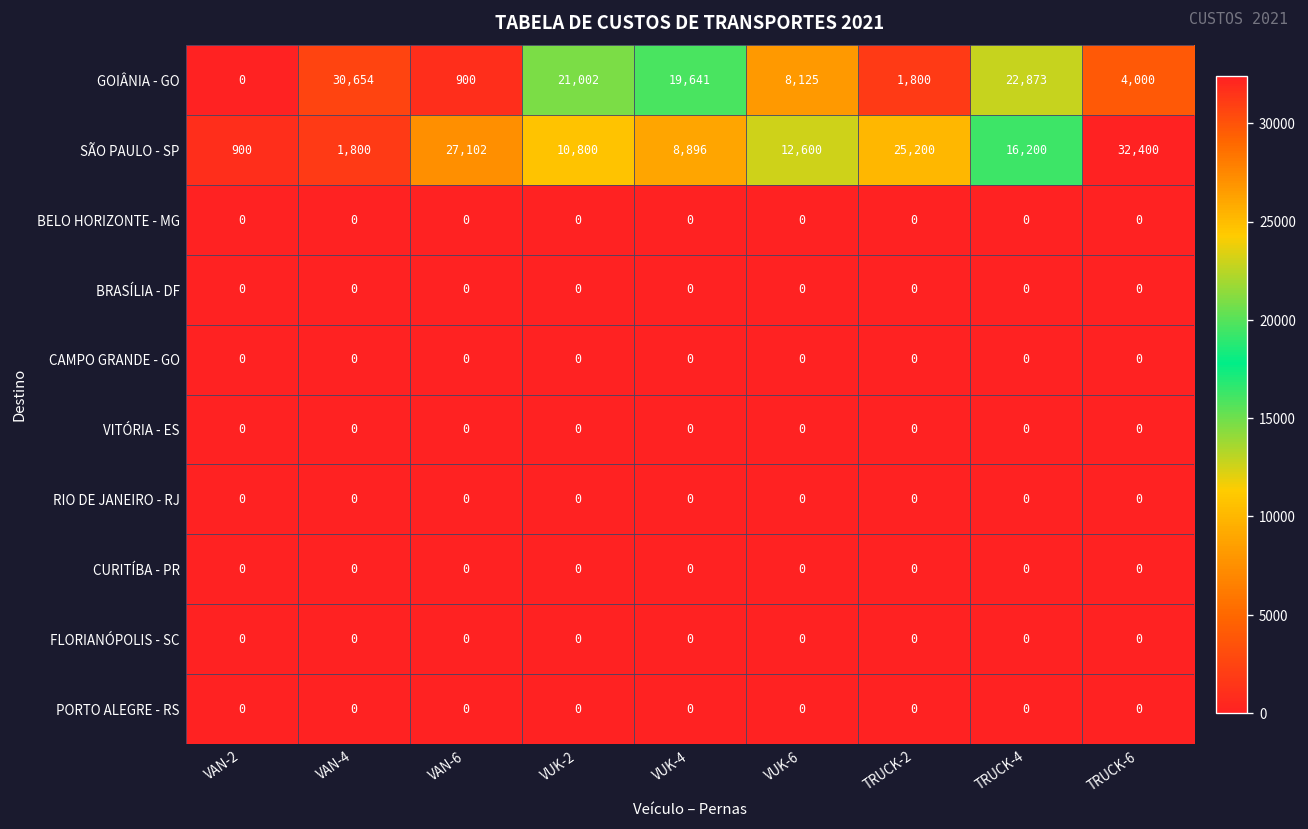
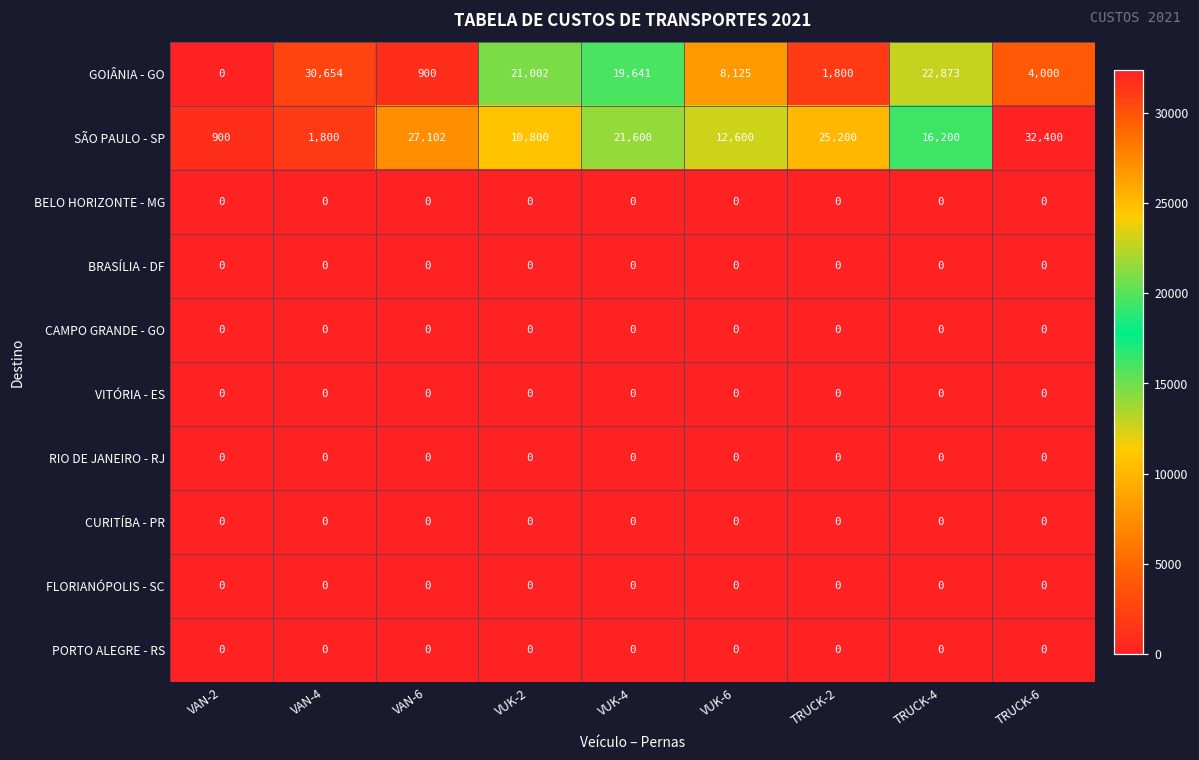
  {
    "GOIÂNIA - GO": {
      "VAN-2": "0",
      "VAN-4": "30,654",
      "VAN-6": "900",
      "VUK-2": "21,002",
      "VUK-4": "19,641",
      "VUK-6": "8,125",
      "TRUCK-2": "1,800",
      "TRUCK-4": "22,873",
      "TRUCK-6": "4,000"
    },
    "SÃO PAULO - SP": {
      "VAN-2": "900",
      "VAN-4": "1,800",
      "VAN-6": "27,102",
      "VUK-2": "10,800",
-     "VUK-4": "8,896",
+     "VUK-4": "21,600",
      "VUK-6": "12,600",
      "TRUCK-2": "25,200",
      "TRUCK-4": "16,200",
      "TRUCK-6": "32,400"
    },
    "BELO HORIZONTE - MG": {
      "VAN-2": "0",
      "VAN-4": "0",
      "VAN-6": "0",
      "VUK-2": "0",
      "VUK-4": "0",
      "VUK-6": "0",
      "TRUCK-2": "0",
      "TRUCK-4": "0",
      "TRUCK-6": "0"
    },
    "BRASÍLIA - DF": {
      "VAN-2": "0",
      "VAN-4": "0",
      "VAN-6": "0",
      "VUK-2": "0",
      "VUK-4": "0",
      "VUK-6": "0",
      "TRUCK-2": "0",
      "TRUCK-4": "0",
      "TRUCK-6": "0"
    },
    "CAMPO GRANDE - GO": {
      "VAN-2": "0",
      "VAN-4": "0",
      "VAN-6": "0",
      "VUK-2": "0",
      "VUK-4": "0",
      "VUK-6": "0",
      "TRUCK-2": "0",
      "TRUCK-4": "0",
      "TRUCK-6": "0"
    },
    "VITÓRIA - ES": {
      "VAN-2": "0",
      "VAN-4": "0",
      "VAN-6": "0",
      "VUK-2": "0",
      "VUK-4": "0",
      "VUK-6": "0",
      "TRUCK-2": "0",
      "TRUCK-4": "0",
      "TRUCK-6": "0"
    },
    "RIO DE JANEIRO - RJ": {
      "VAN-2": "0",
      "VAN-4": "0",
      "VAN-6": "0",
      "VUK-2": "0",
      "VUK-4": "0",
      "VUK-6": "0",
      "TRUCK-2": "0",
      "TRUCK-4": "0",
      "TRUCK-6": "0"
    },
    "CURITÍBA - PR": {
      "VAN-2": "0",
      "VAN-4": "0",
      "VAN-6": "0",
      "VUK-2": "0",
      "VUK-4": "0",
      "VUK-6": "0",
      "TRUCK-2": "0",
      "TRUCK-4": "0",
      "TRUCK-6": "0"
    },
    "FLORIANÓPOLIS - SC": {
      "VAN-2": "0",
      "VAN-4": "0",
      "VAN-6": "0",
      "VUK-2": "0",
      "VUK-4": "0",
      "VUK-6": "0",
      "TRUCK-2": "0",
      "TRUCK-4": "0",
      "TRUCK-6": "0"
    },
    "PORTO ALEGRE - RS": {
      "VAN-2": "0",
      "VAN-4": "0",
      "VAN-6": "0",
      "VUK-2": "0",
      "VUK-4": "0",
      "VUK-6": "0",
      "TRUCK-2": "0",
      "TRUCK-4": "0",
      "TRUCK-6": "0"
    }
  }
